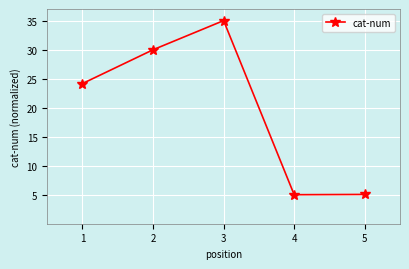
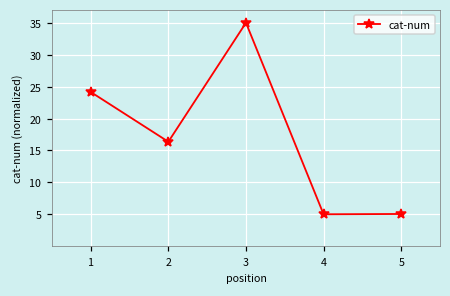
  {
    "1": 24,
-   "2": 30,
+   "2": 16,
    "3": 35,
    "4": 5,
    "5": 5
  }
